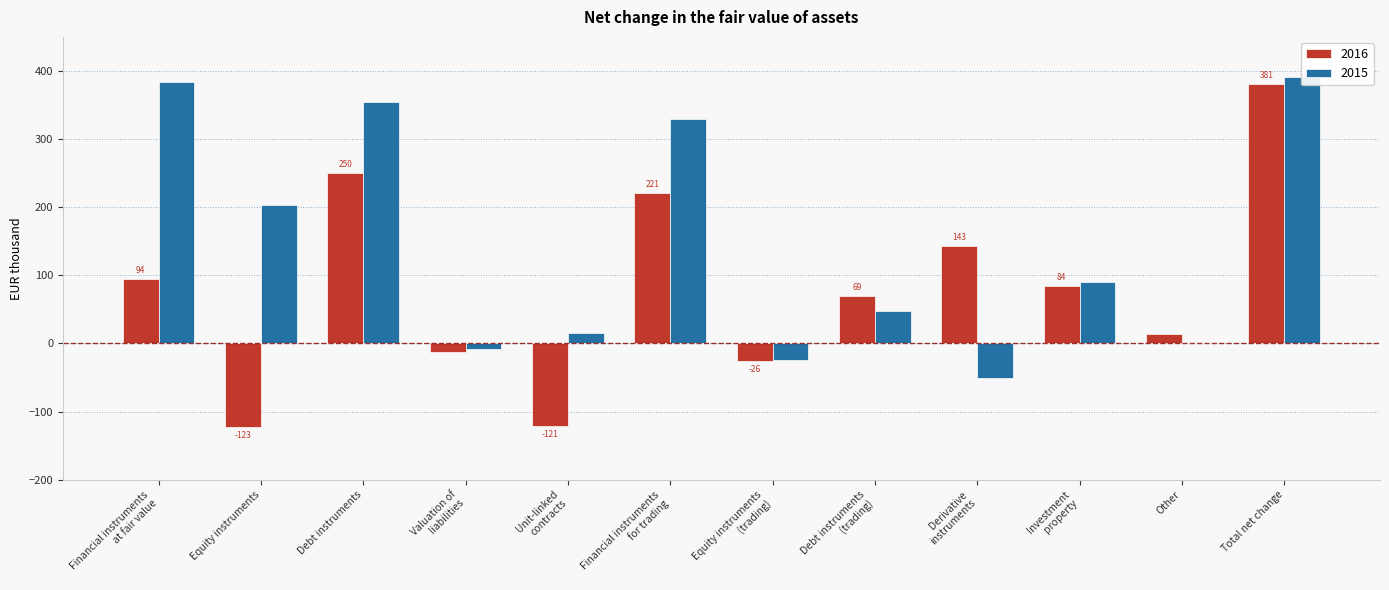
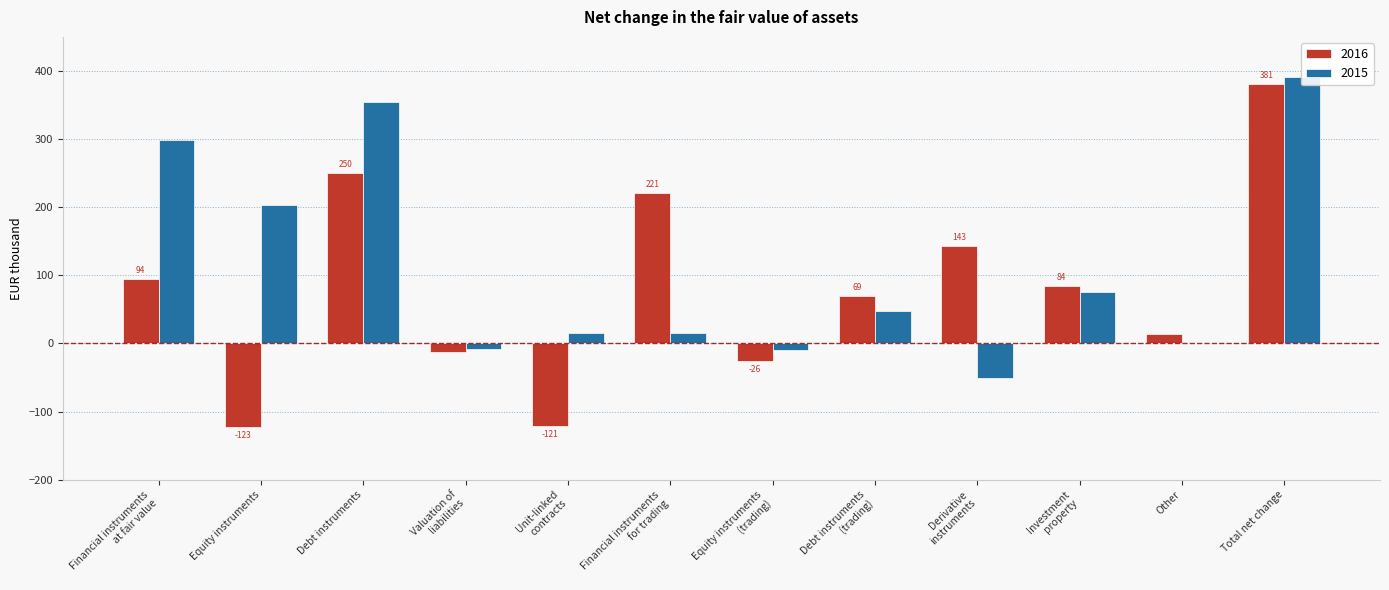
  {
    "2016": {
      "Financial instruments at fair value": 94,
      "Equity instruments": -123,
      "Debt instruments": 250,
      "Unit-linked contracts": -121,
      "Financial instruments for trading": 221,
      "Equity instruments (trading)": -26,
      "Debt instruments (trading)": 69,
      "Derivative instruments": 143,
      "Investment property": 84,
      "Total net change": 381
    },
    "2015": {
-     "Financial instruments at fair value": 380,
+     "Financial instruments at fair value": 300,
      "Equity instruments": 200,
      "Debt instruments": 360,
      "Valuation of liabilities": -10,
      "Unit-linked contracts": 20,
-     "Financial instruments for trading": 330,
-     "Equity instruments (trading)": -30,
+     "Financial instruments for trading": 20,
+     "Equity instruments (trading)": -10,
      "Debt instruments (trading)": 50,
      "Derivative instruments": -50,
-     "Investment property": 90,
+     "Investment property": 80,
      "Other": 0
    }
  }
